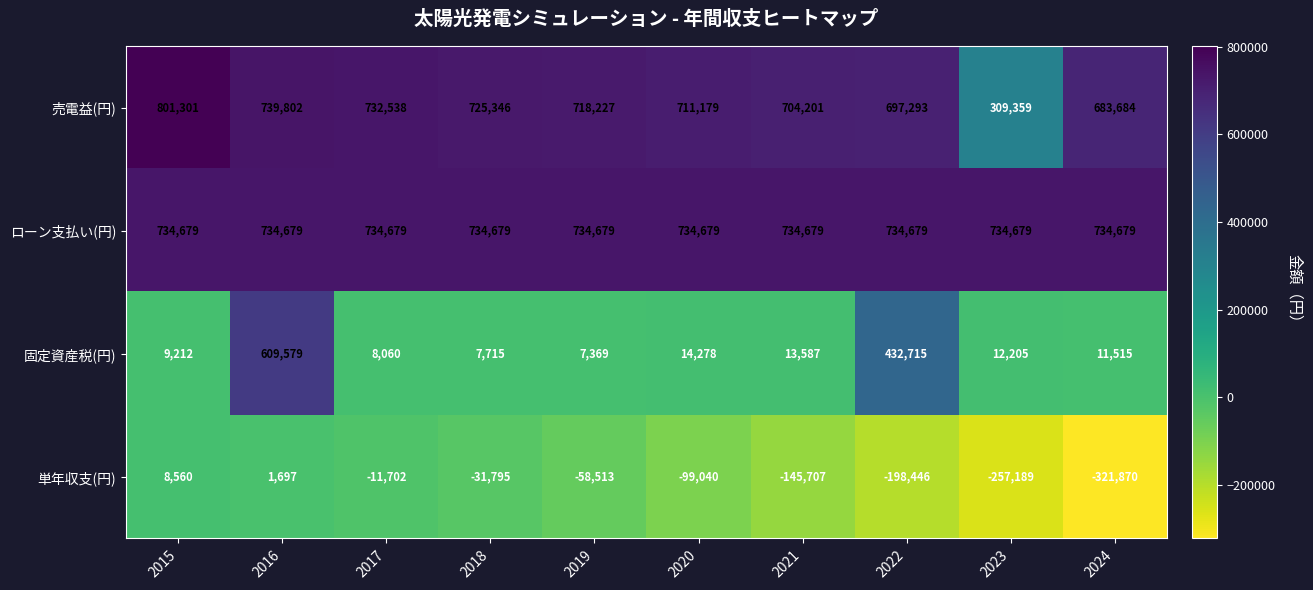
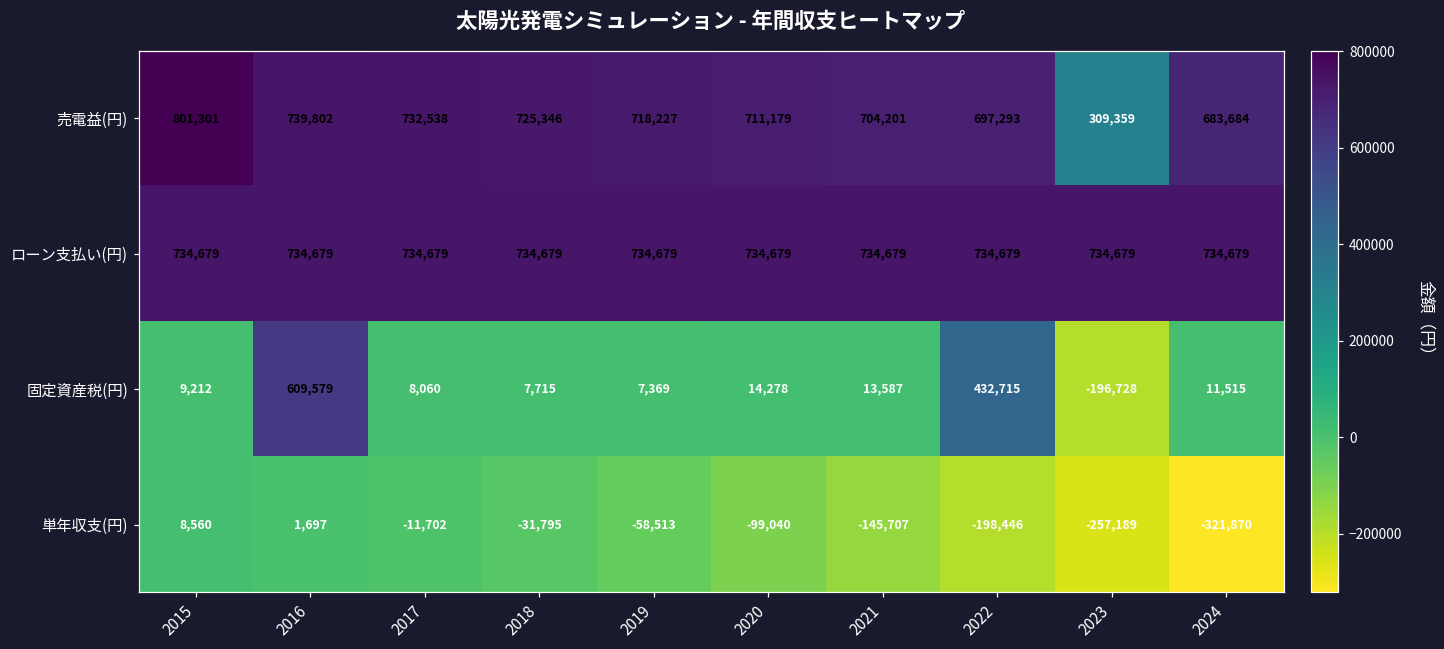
  {
    "売電益(円)": {
      "2015": "801,301",
      "2016": "739,802",
      "2017": "732,538",
      "2018": "725,346",
      "2019": "718,227",
      "2020": "711,179",
      "2021": "704,201",
      "2022": "697,293",
      "2023": "309,359",
      "2024": "683,684"
    },
    "ローン支払い(円)": {
      "2015": "734,679",
      "2016": "734,679",
      "2017": "734,679",
      "2018": "734,679",
      "2019": "734,679",
      "2020": "734,679",
      "2021": "734,679",
      "2022": "734,679",
      "2023": "734,679",
      "2024": "734,679"
    },
    "固定資産税(円)": {
      "2015": "9,212",
      "2016": "609,579",
      "2017": "8,060",
      "2018": "7,715",
      "2019": "7,369",
      "2020": "14,278",
      "2021": "13,587",
      "2022": "432,715",
-     "2023": "12,205",
+     "2023": "-196,728",
      "2024": "11,515"
    },
    "単年収支(円)": {
      "2015": "8,560",
      "2016": "1,697",
      "2017": "-11,702",
      "2018": "-31,795",
      "2019": "-58,513",
      "2020": "-99,040",
      "2021": "-145,707",
      "2022": "-198,446",
      "2023": "-257,189",
      "2024": "-321,870"
    }
  }
